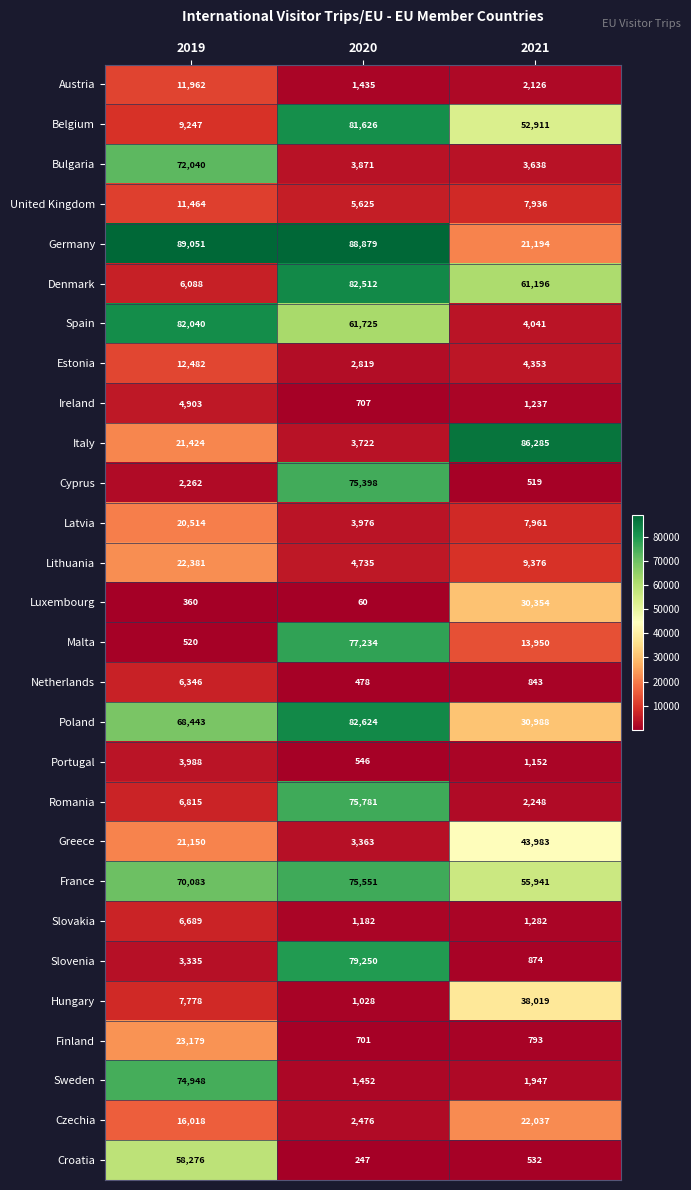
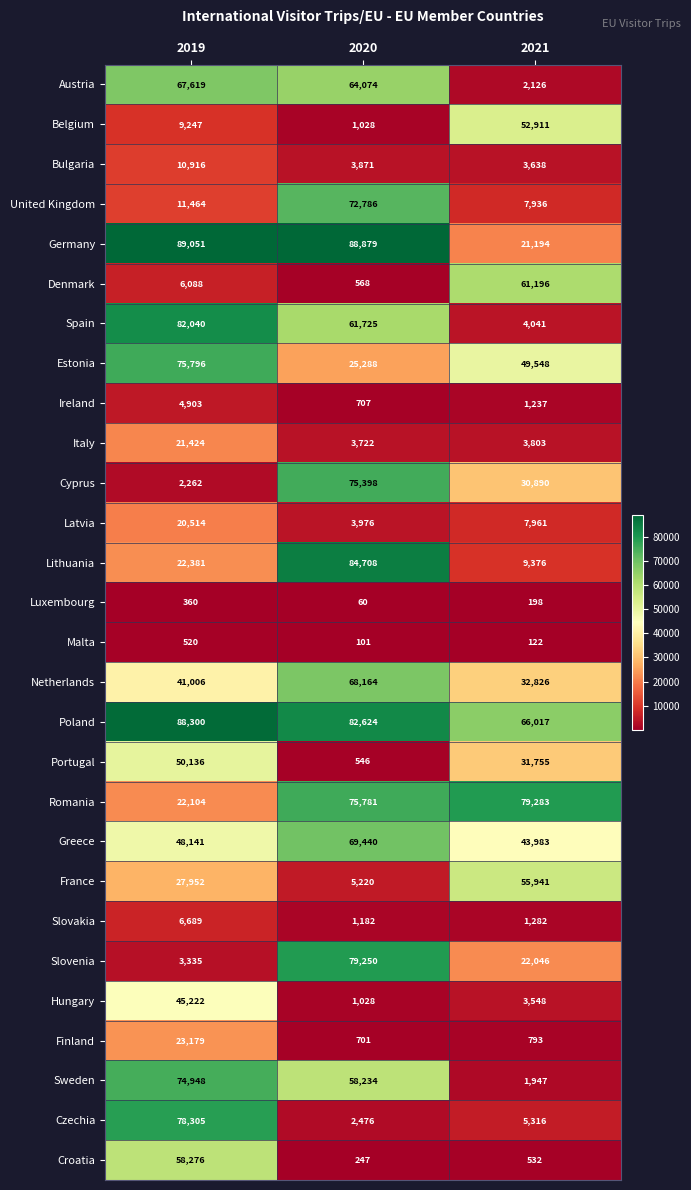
  {
    "Austria": {
-     "2019": "11,962",
-     "2020": "1,435",
+     "2019": "67,619",
+     "2020": "64,074",
      "2021": "2,126"
    },
    "Belgium": {
      "2019": "9,247",
-     "2020": "81,626",
+     "2020": "1,028",
      "2021": "52,911"
    },
    "Bulgaria": {
-     "2019": "72,040",
+     "2019": "10,916",
      "2020": "3,871",
      "2021": "3,638"
    },
    "United Kingdom": {
      "2019": "11,464",
-     "2020": "5,625",
+     "2020": "72,786",
      "2021": "7,936"
    },
    "Germany": {
      "2019": "89,051",
      "2020": "88,879",
      "2021": "21,194"
    },
    "Denmark": {
      "2019": "6,088",
-     "2020": "82,512",
+     "2020": "568",
      "2021": "61,196"
    },
    "Spain": {
      "2019": "82,040",
      "2020": "61,725",
      "2021": "4,041"
    },
    "Estonia": {
-     "2019": "12,482",
-     "2020": "2,819",
-     "2021": "4,353"
+     "2019": "75,796",
+     "2020": "25,288",
+     "2021": "49,548"
    },
    "Ireland": {
      "2019": "4,903",
      "2020": "707",
      "2021": "1,237"
    },
    "Italy": {
      "2019": "21,424",
      "2020": "3,722",
-     "2021": "86,285"
+     "2021": "3,803"
    },
    "Cyprus": {
      "2019": "2,262",
      "2020": "75,398",
-     "2021": "519"
+     "2021": "30,890"
    },
    "Latvia": {
      "2019": "20,514",
      "2020": "3,976",
      "2021": "7,961"
    },
    "Lithuania": {
      "2019": "22,381",
-     "2020": "4,735",
+     "2020": "84,708",
      "2021": "9,376"
    },
    "Luxembourg": {
      "2019": "360",
      "2020": "60",
-     "2021": "30,354"
+     "2021": "198"
    },
    "Malta": {
      "2019": "520",
-     "2020": "77,234",
-     "2021": "13,950"
+     "2020": "101",
+     "2021": "122"
    },
    "Netherlands": {
-     "2019": "6,346",
-     "2020": "478",
-     "2021": "843"
+     "2019": "41,006",
+     "2020": "68,164",
+     "2021": "32,826"
    },
    "Poland": {
-     "2019": "68,443",
+     "2019": "88,300",
      "2020": "82,624",
-     "2021": "30,988"
+     "2021": "66,017"
    },
    "Portugal": {
-     "2019": "3,988",
+     "2019": "50,136",
      "2020": "546",
-     "2021": "1,152"
+     "2021": "31,755"
    },
    "Romania": {
-     "2019": "6,815",
+     "2019": "22,104",
      "2020": "75,781",
-     "2021": "2,248"
+     "2021": "79,283"
    },
    "Greece": {
-     "2019": "21,150",
-     "2020": "3,363",
+     "2019": "48,141",
+     "2020": "69,440",
      "2021": "43,983"
    },
    "France": {
-     "2019": "70,083",
-     "2020": "75,551",
+     "2019": "27,952",
+     "2020": "5,220",
      "2021": "55,941"
    },
    "Slovakia": {
      "2019": "6,689",
      "2020": "1,182",
      "2021": "1,282"
    },
    "Slovenia": {
      "2019": "3,335",
      "2020": "79,250",
-     "2021": "874"
+     "2021": "22,046"
    },
    "Hungary": {
-     "2019": "7,778",
+     "2019": "45,222",
      "2020": "1,028",
-     "2021": "38,019"
+     "2021": "3,548"
    },
    "Finland": {
      "2019": "23,179",
      "2020": "701",
      "2021": "793"
    },
    "Sweden": {
      "2019": "74,948",
-     "2020": "1,452",
+     "2020": "58,234",
      "2021": "1,947"
    },
    "Czechia": {
-     "2019": "16,018",
+     "2019": "78,305",
      "2020": "2,476",
-     "2021": "22,037"
+     "2021": "5,316"
    },
    "Croatia": {
      "2019": "58,276",
      "2020": "247",
      "2021": "532"
    }
  }
